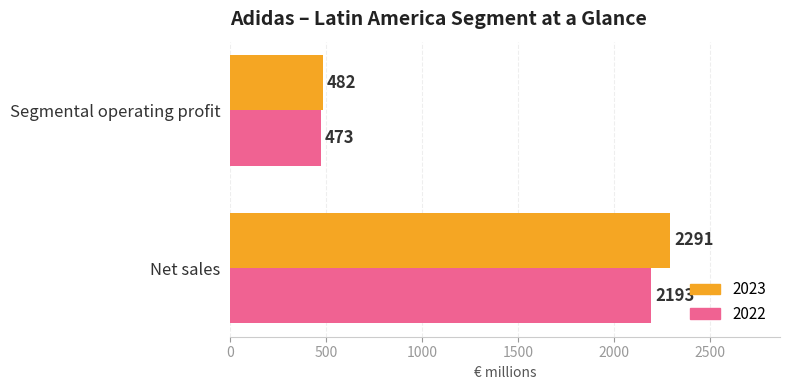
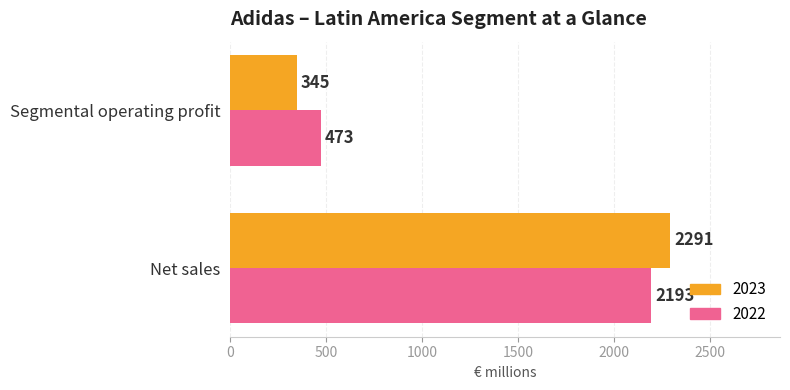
  {
    "2023": {
-     "Segmental operating profit": 482,
+     "Segmental operating profit": 345,
      "Net sales": 2291
    },
    "2022": {
      "Segmental operating profit": 473,
      "Net sales": 2193
    }
  }
